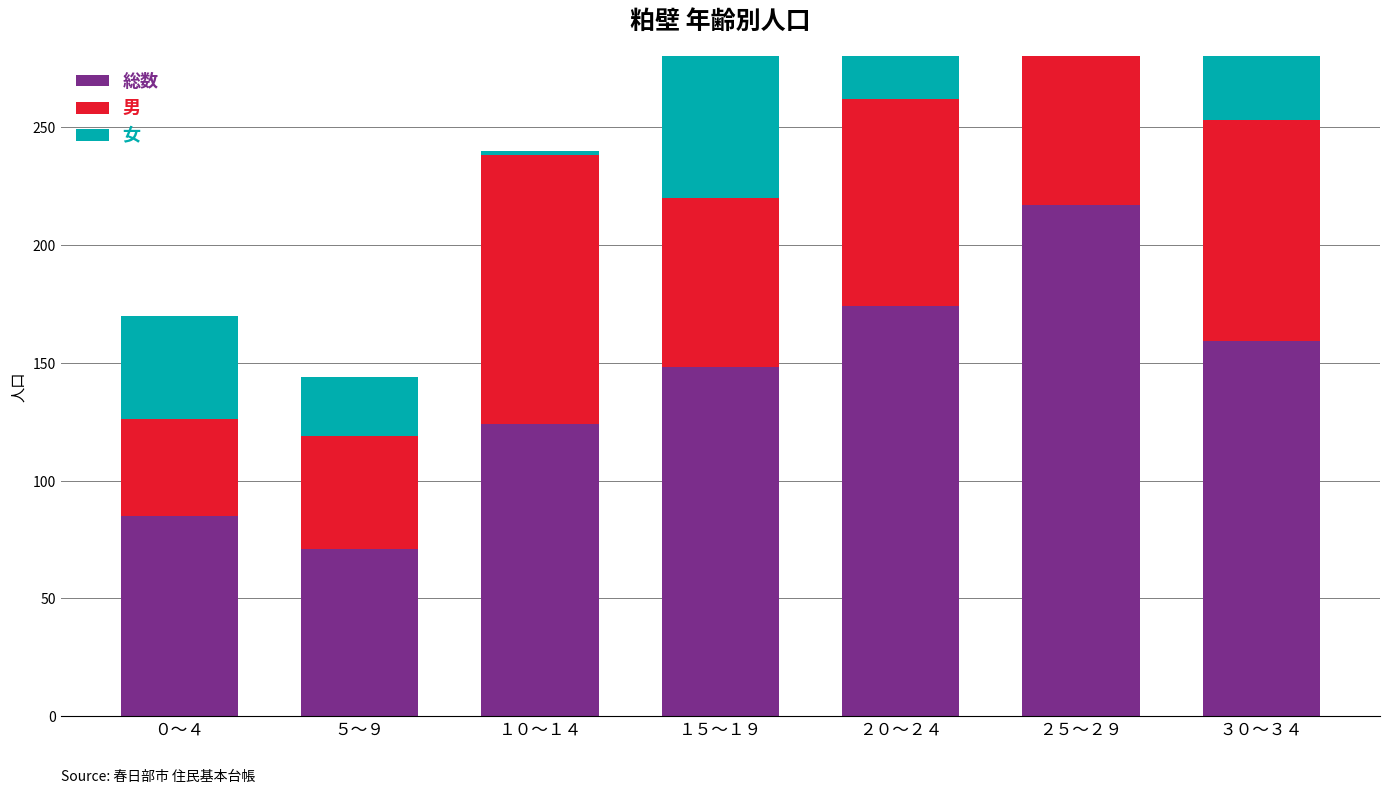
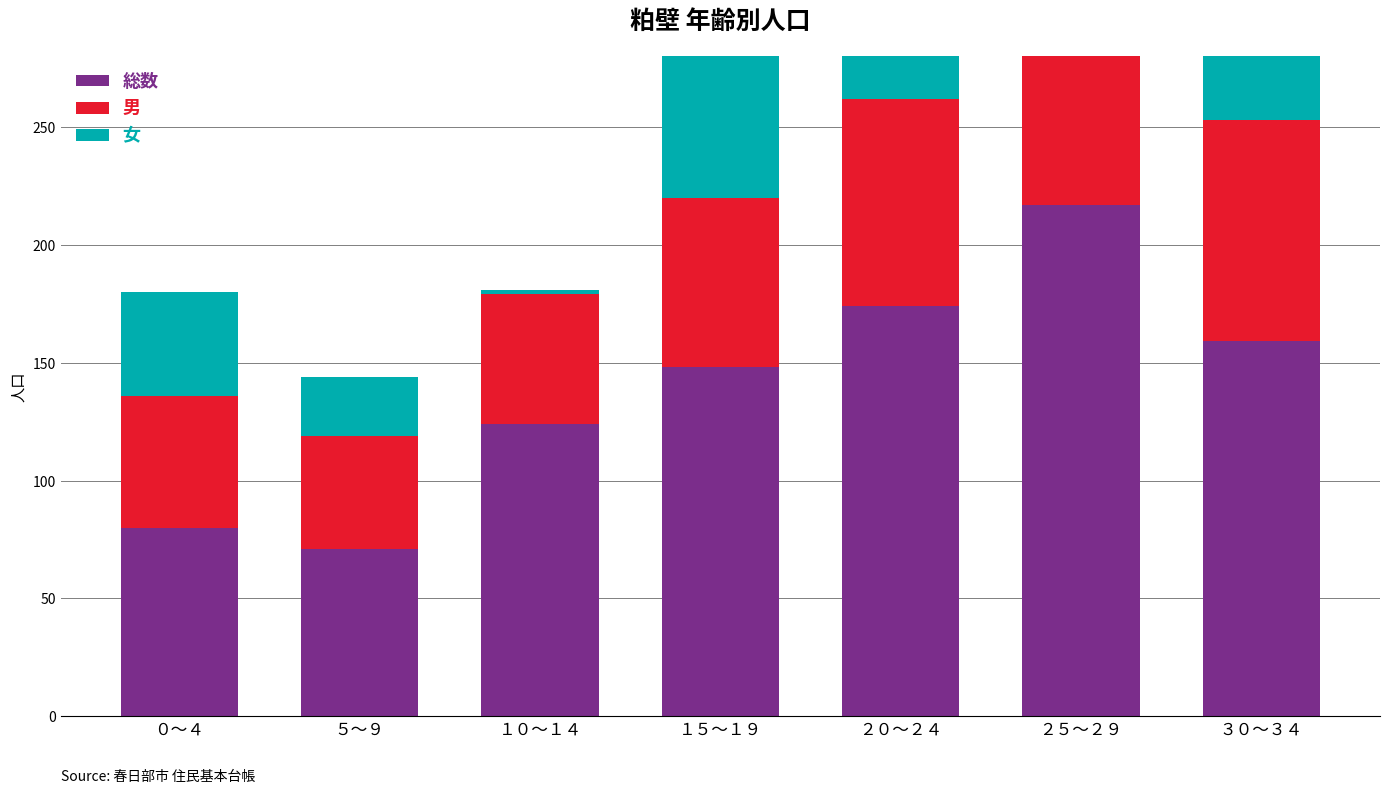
  {
    "総数": {
-     "０～４": 85,
+     "０～４": 80,
      "５～９": 71,
      "１０～１４": 124,
      "１５～１９": 148,
      "２０～２４": 174,
      "２５～２９": 217,
      "３０～３４": 159
    },
    "男": {
-     "０～４": 41,
+     "０～４": 56,
      "５～９": 48,
-     "１０～１４": 114,
+     "１０～１４": 55,
      "１５～１９": 72,
      "２０～２４": 88,
      "３０～３４": 94
    },
    "女": {
      "０～４": 44,
      "５～９": 25,
      "１０～１４": 2
    }
  }
